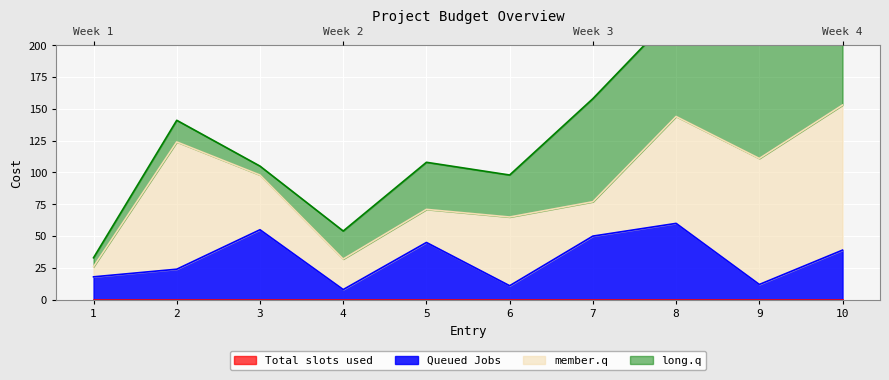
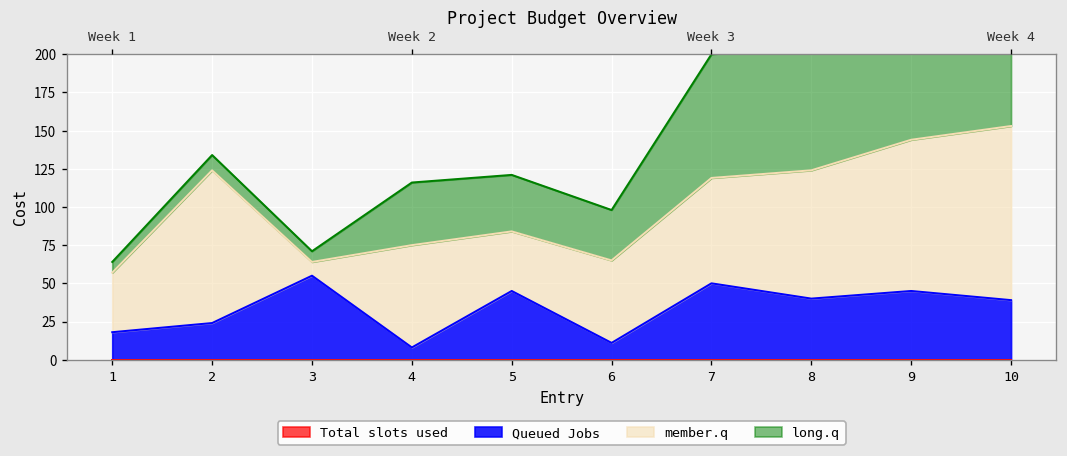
  {
    "Total slots used": {
      "1": 0,
      "2": 0,
      "3": 0,
      "4": 0,
      "5": 0,
      "6": 0,
      "7": 0,
      "8": 0,
      "9": 0,
      "10": 0
    },
    "Queued Jobs": {
      "1": 18,
      "2": 24,
      "3": 55,
      "4": 8,
      "5": 45,
      "6": 11,
      "7": 50,
-     "8": 60,
-     "9": 12,
+     "8": 40,
+     "9": 45,
      "10": 39
    },
    "member.q": {
-     "1": 8,
+     "1": 39,
      "2": 100,
-     "3": 43,
-     "4": 24,
-     "5": 26,
+     "3": 9,
+     "4": 67,
+     "5": 39,
      "6": 54,
-     "7": 27,
+     "7": 69,
      "8": 84,
      "9": 99,
      "10": 114
    },
    "long.q": {
      "1": 7,
-     "2": 17,
+     "2": 10,
      "3": 7,
-     "4": 22,
+     "4": 41,
      "5": 37,
      "6": 33,
      "7": 81
    }
  }
